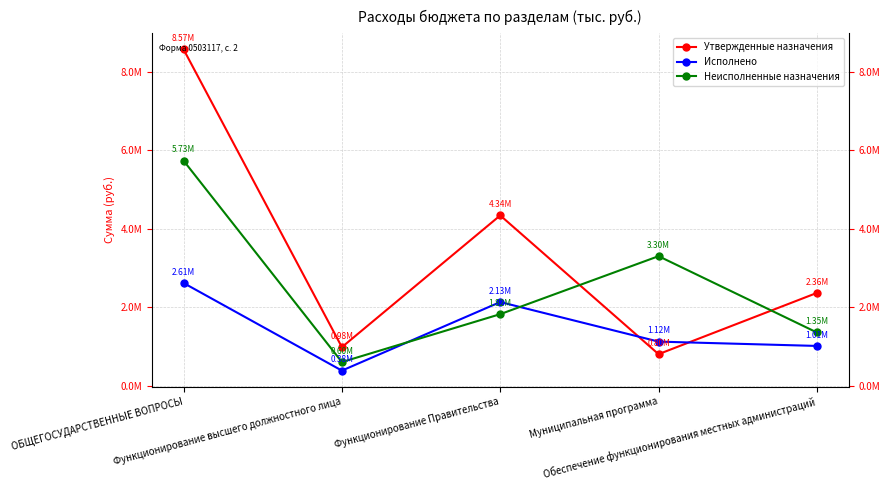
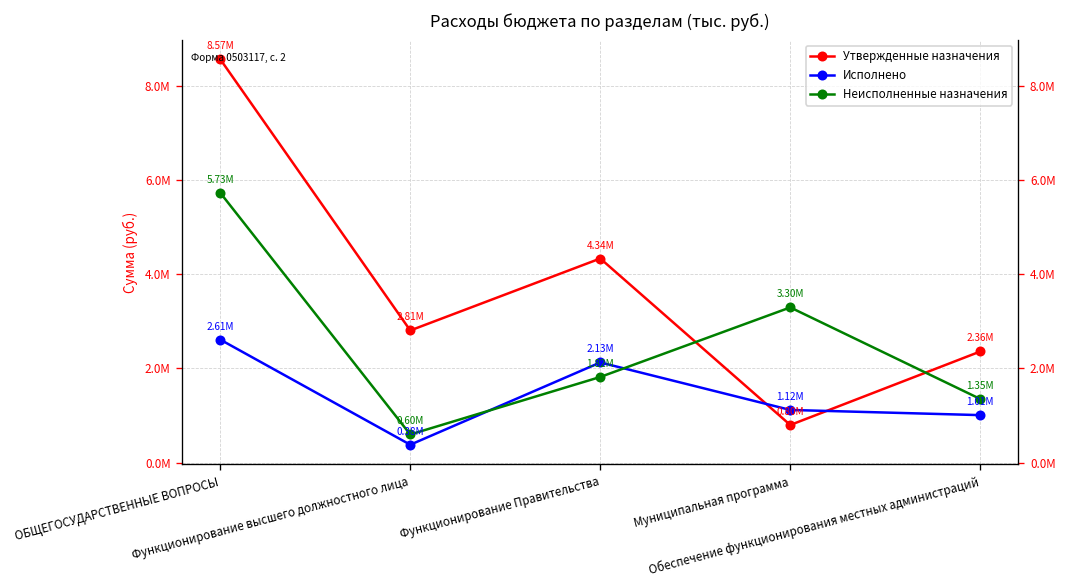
  {
    "Утвержденные назначения": {
      "ОБЩЕГОСУДАРСТВЕННЫЕ ВОПРОСЫ": "8.57M",
-     "Функционирование высшего должностного лица": "0.98M",
+     "Функционирование высшего должностного лица": "2.81M",
      "Функционирование Правительства": "4.34M",
      "Обеспечение функционирования местных администраций": "2.36M"
    },
    "Исполнено": {
      "ОБЩЕГОСУДАРСТВЕННЫЕ ВОПРОСЫ": "2.61M",
      "Функционирование Правительства": "2.13M",
      "Муниципальная программа": "1.12M"
    },
    "Неисполненные назначения": {
      "ОБЩЕГОСУДАРСТВЕННЫЕ ВОПРОСЫ": "5.73M",
      "Функционирование высшего должностного лица": "0.60M",
      "Муниципальная программа": "3.30M",
      "Обеспечение функционирования местных администраций": "1.35M"
    }
  }
